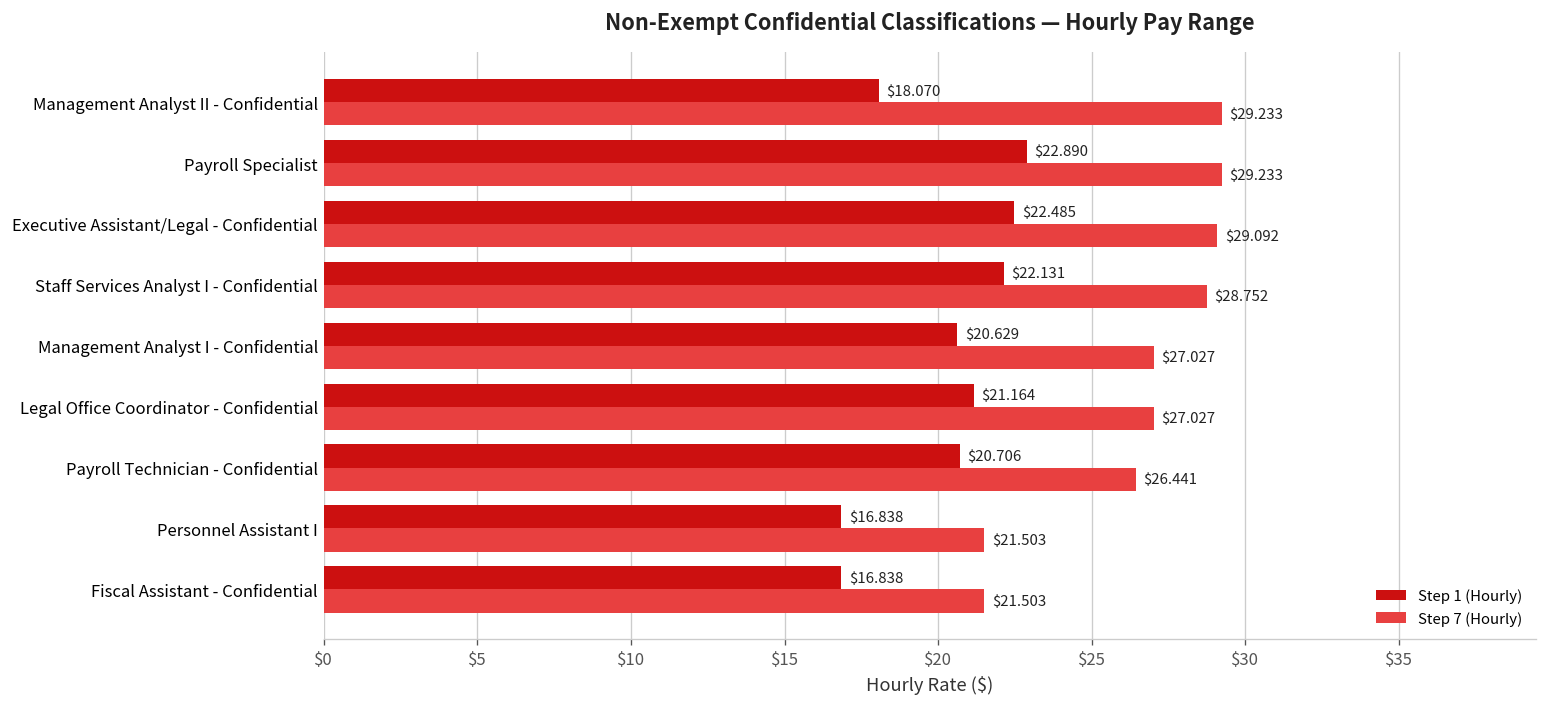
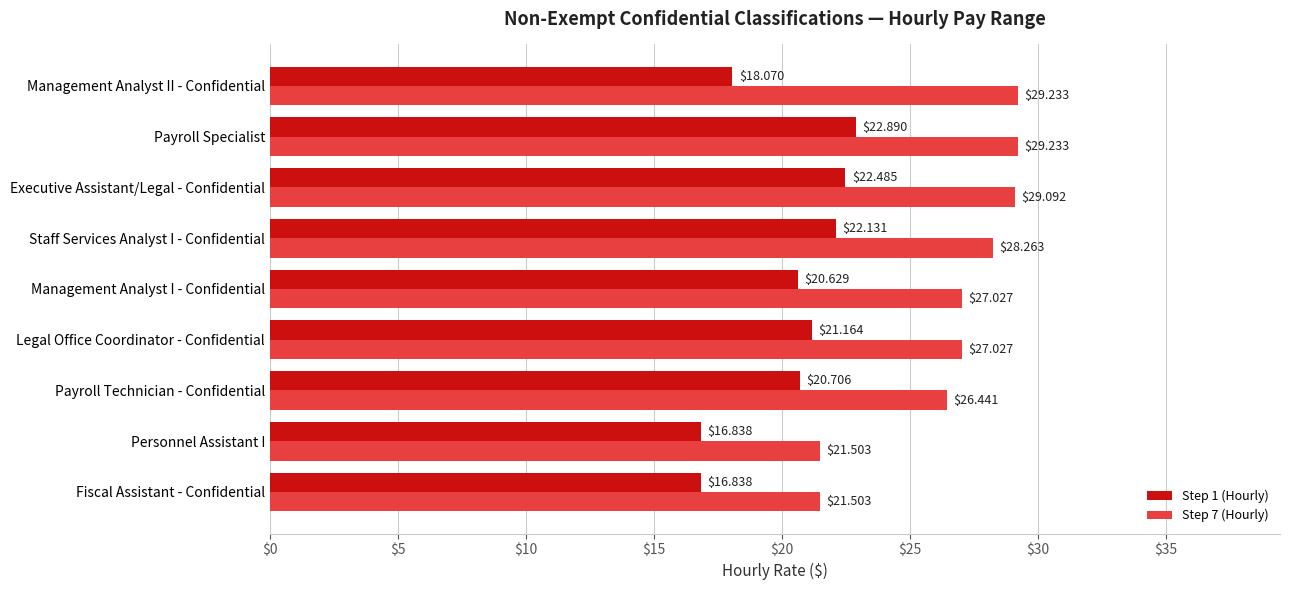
  {
    "Step 1 (Hourly)": {
      "Management Analyst II - Confidential": "$18.070",
      "Payroll Specialist": "$22.890",
      "Executive Assistant/Legal - Confidential": "$22.485",
      "Staff Services Analyst I - Confidential": "$22.131",
      "Management Analyst I - Confidential": "$20.629",
      "Legal Office Coordinator - Confidential": "$21.164",
      "Payroll Technician - Confidential": "$20.706",
      "Personnel Assistant I": "$16.838",
      "Fiscal Assistant - Confidential": "$16.838"
    },
    "Step 7 (Hourly)": {
      "Management Analyst II - Confidential": "$29.233",
      "Payroll Specialist": "$29.233",
      "Executive Assistant/Legal - Confidential": "$29.092",
-     "Staff Services Analyst I - Confidential": "$28.752",
+     "Staff Services Analyst I - Confidential": "$28.263",
      "Management Analyst I - Confidential": "$27.027",
      "Legal Office Coordinator - Confidential": "$27.027",
      "Payroll Technician - Confidential": "$26.441",
      "Personnel Assistant I": "$21.503",
      "Fiscal Assistant - Confidential": "$21.503"
    }
  }
